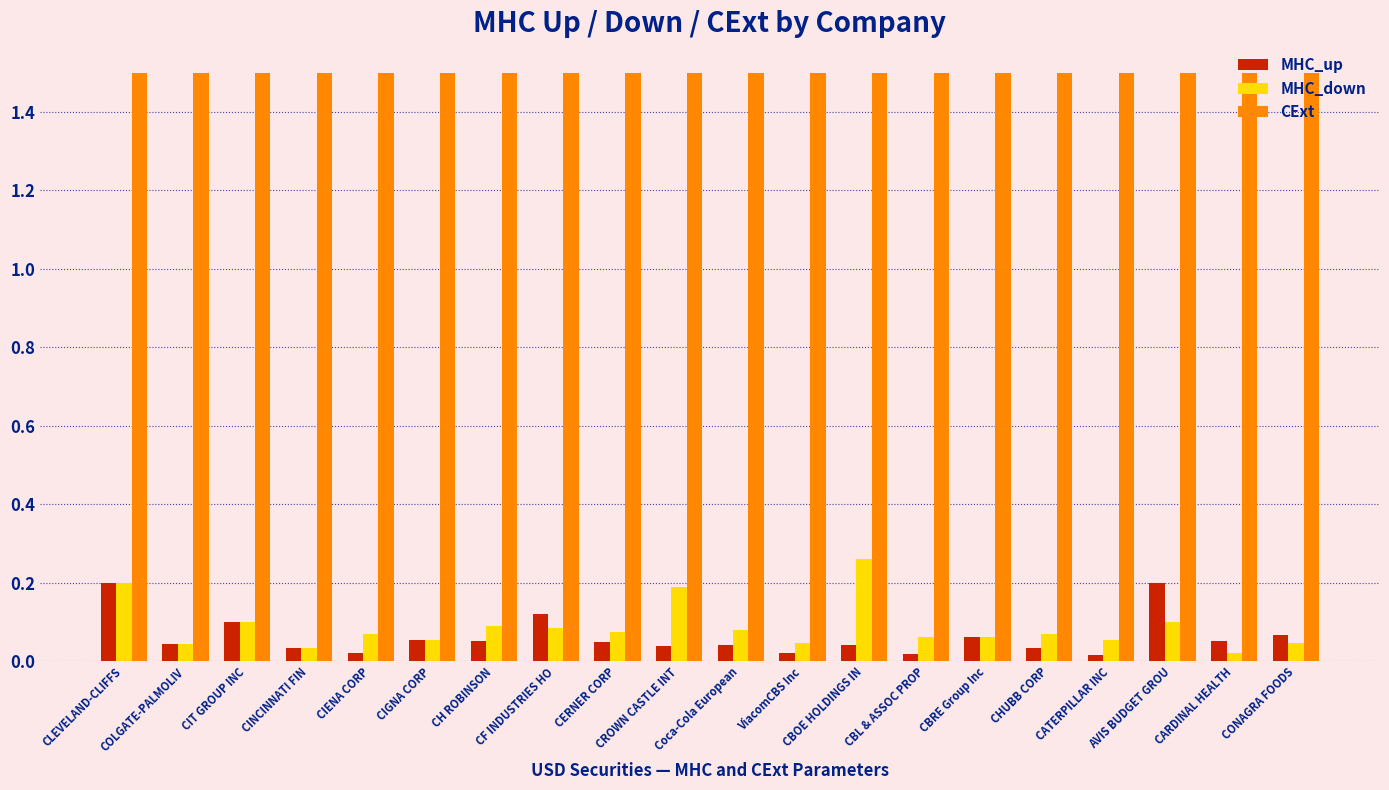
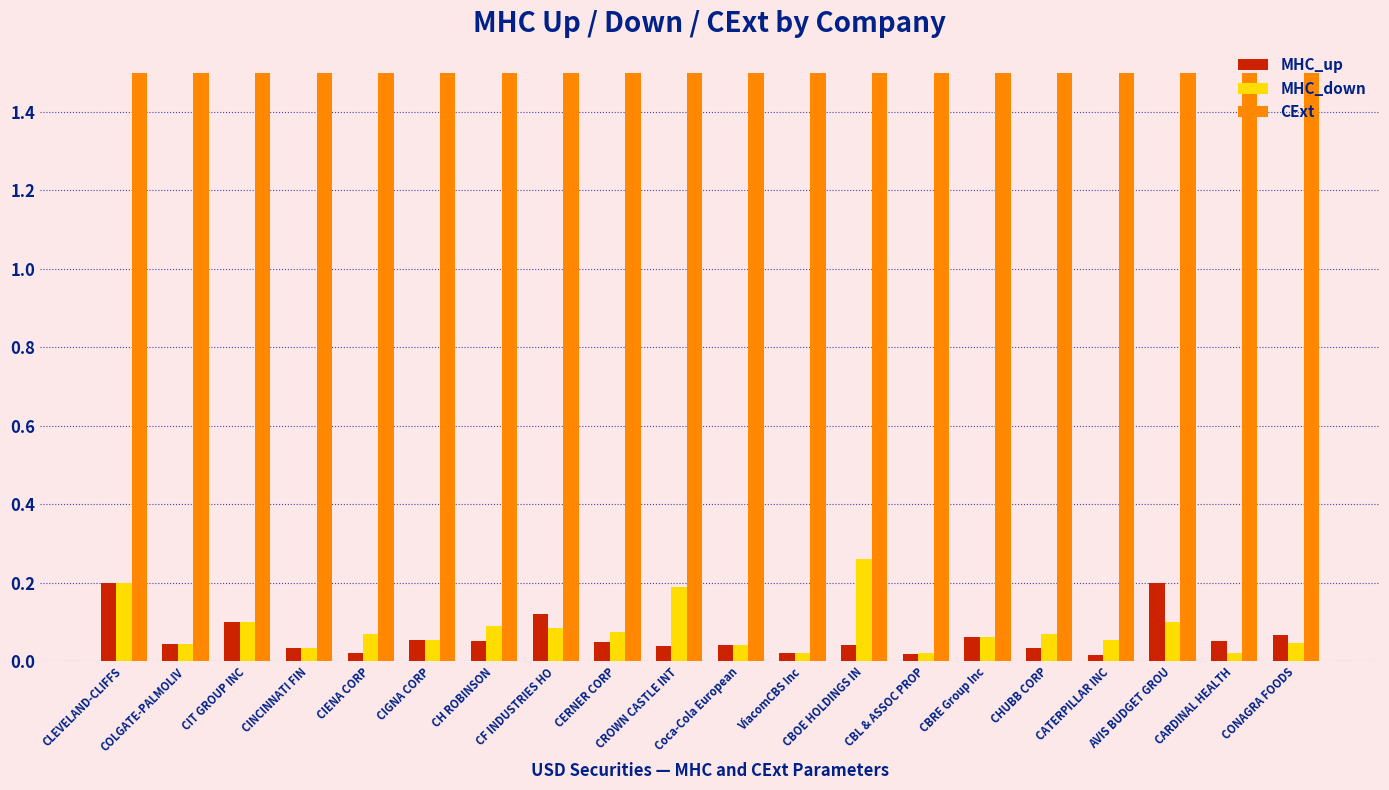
  {
    "MHC_up": {
      "CLEVELAND-CLIFFS": 0.20,
      "COLGATE-PALMOLIV": 0.04,
      "CIT GROUP INC": 0.10,
      "CINCINNATI FIN": 0.03,
      "CIENA CORP": 0.02,
      "CIGNA CORP": 0.05,
      "CH ROBINSON": 0.05,
      "CF INDUSTRIES HO": 0.12,
      "CERNER CORP": 0.05,
      "CROWN CASTLE INT": 0.04,
      "Coca-Cola European": 0.04,
      "ViacomCBS Inc": 0.02,
      "CBOE HOLDINGS IN": 0.04,
      "CBL & ASSOC PROP": 0.02,
      "CBRE Group Inc": 0.06,
      "CHUBB CORP": 0.03,
      "CATERPILLAR INC": 0.02,
      "AVIS BUDGET GROU": 0.20,
      "CARDINAL HEALTH": 0.05,
      "CONAGRA FOODS": 0.07
    },
    "MHC_down": {
      "CLEVELAND-CLIFFS": 0.20,
      "COLGATE-PALMOLIV": 0.04,
      "CIT GROUP INC": 0.10,
      "CINCINNATI FIN": 0.03,
      "CIENA CORP": 0.07,
      "CIGNA CORP": 0.05,
      "CH ROBINSON": 0.09,
      "CF INDUSTRIES HO": 0.09,
      "CERNER CORP": 0.07,
      "CROWN CASTLE INT": 0.19,
-     "Coca-Cola European": 0.08,
-     "ViacomCBS Inc": 0.05,
+     "Coca-Cola European": 0.04,
+     "ViacomCBS Inc": 0.02,
      "CBOE HOLDINGS IN": 0.26,
-     "CBL & ASSOC PROP": 0.06,
+     "CBL & ASSOC PROP": 0.02,
      "CBRE Group Inc": 0.06,
      "CHUBB CORP": 0.07,
      "CATERPILLAR INC": 0.05,
      "AVIS BUDGET GROU": 0.10,
      "CARDINAL HEALTH": 0.02,
      "CONAGRA FOODS": 0.05
    },
    "CExt": {
      "CLEVELAND-CLIFFS": 1.50,
      "COLGATE-PALMOLIV": 1.50,
      "CIT GROUP INC": 1.50,
      "CINCINNATI FIN": 1.50,
      "CIENA CORP": 1.50,
      "CIGNA CORP": 1.50,
      "CH ROBINSON": 1.50,
      "CF INDUSTRIES HO": 1.50,
      "CERNER CORP": 1.50,
      "CROWN CASTLE INT": 1.50,
      "Coca-Cola European": 1.50,
      "ViacomCBS Inc": 1.50,
      "CBOE HOLDINGS IN": 1.50,
      "CBL & ASSOC PROP": 1.50,
      "CBRE Group Inc": 1.50,
      "CHUBB CORP": 1.50,
      "CATERPILLAR INC": 1.50,
      "AVIS BUDGET GROU": 1.50,
      "CARDINAL HEALTH": 1.50,
      "CONAGRA FOODS": 1.50
    }
  }
